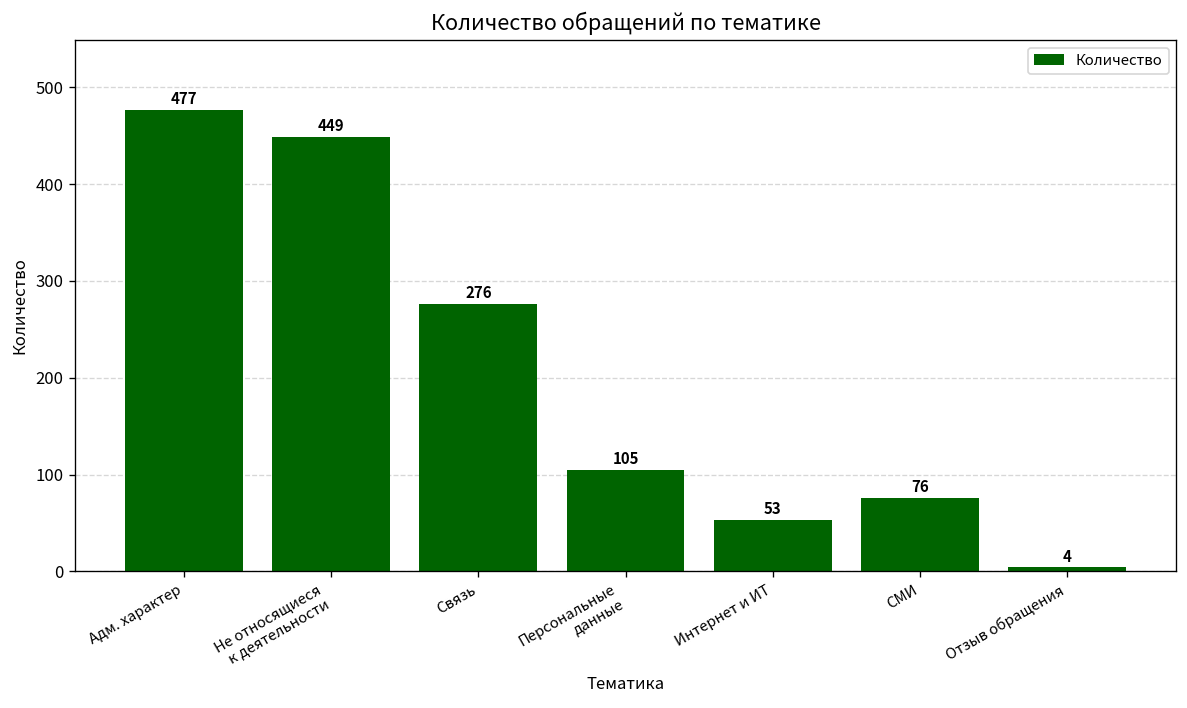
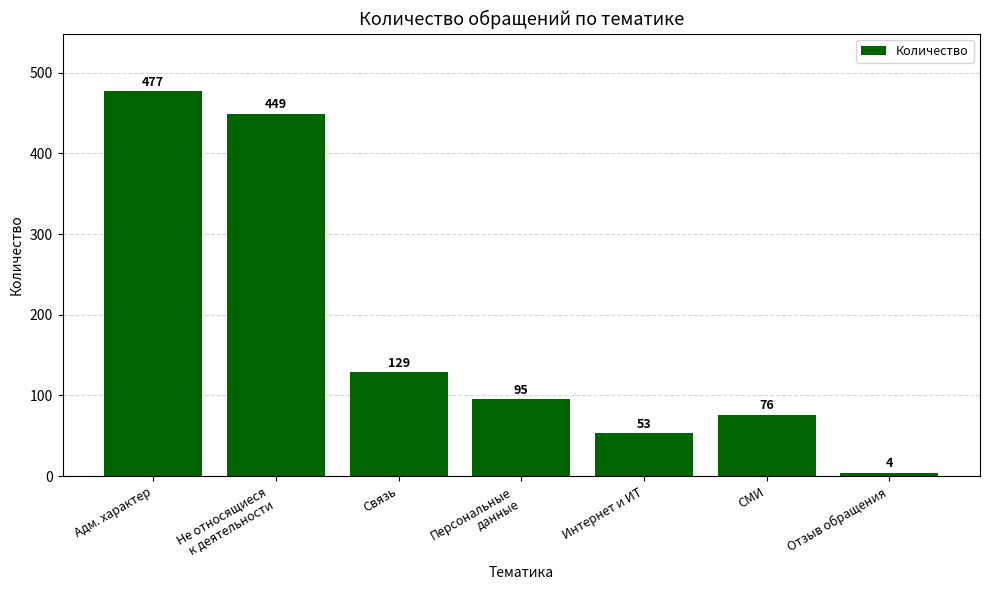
  {
    "Адм. характер": 477,
    "Не относящиеся к деятельности": 449,
-   "Связь": 276,
-   "Персональные данные": 105,
+   "Связь": 129,
+   "Персональные данные": 95,
    "Интернет и ИТ": 53,
    "СМИ": 76,
    "Отзыв обращения": 4
  }
